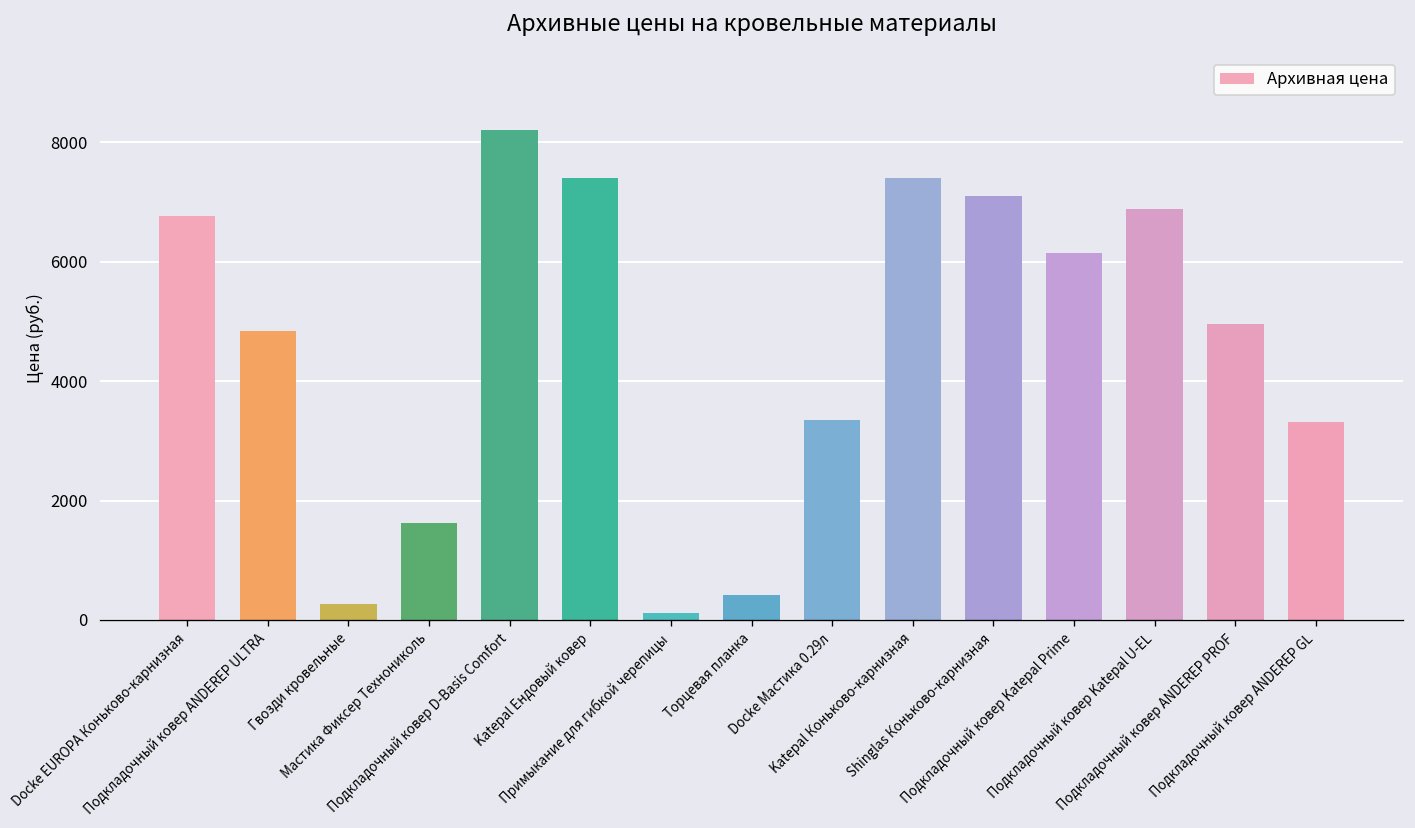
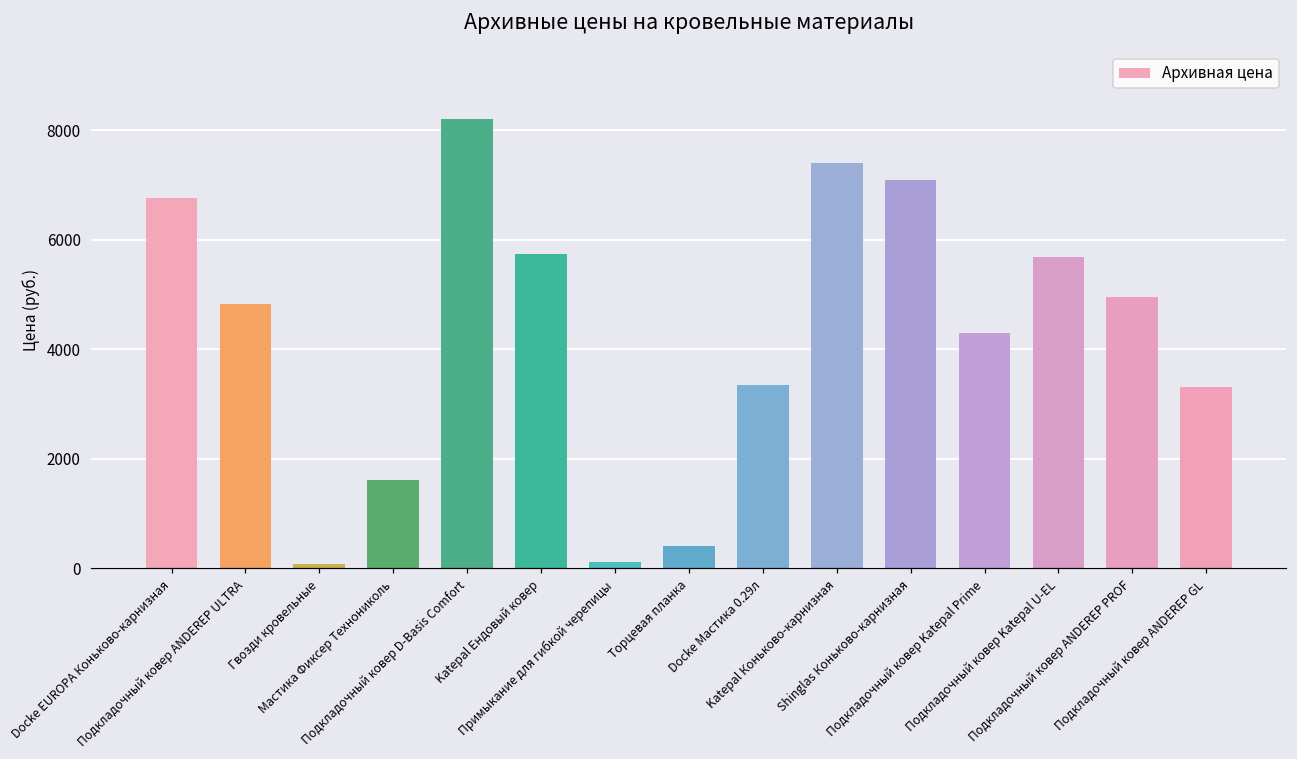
  {
    "Docke EUROPA Коньково-карнизная": 6800,
    "Подкладочный ковер ANDEREP ULTRA": 4800,
-   "Гвозди кровельные": 300,
+   "Гвозди кровельные": 100,
    "Мастика Фиксер Технониколь": 1600,
    "Подкладочный ковер D-Basis Comfort": 8200,
-   "Katepal Ендовый ковер": 7400,
+   "Katepal Ендовый ковер": 5700,
    "Примыкание для гибкой черепицы": 100,
    "Торцевая планка": 400,
    "Docke Мастика 0.29л": 3300,
    "Katepal Коньково-карнизная": 7400,
    "Shinglas Коньково-карнизная": 7100,
-   "Подкладочный ковер Katepal Prime": 6100,
-   "Подкладочный ковер Katepal U-EL": 6900,
+   "Подкладочный ковер Katepal Prime": 4300,
+   "Подкладочный ковер Katepal U-EL": 5700,
    "Подкладочный ковер ANDEREP PROF": 5000,
    "Подкладочный ковер ANDEREP GL": 3300
  }
